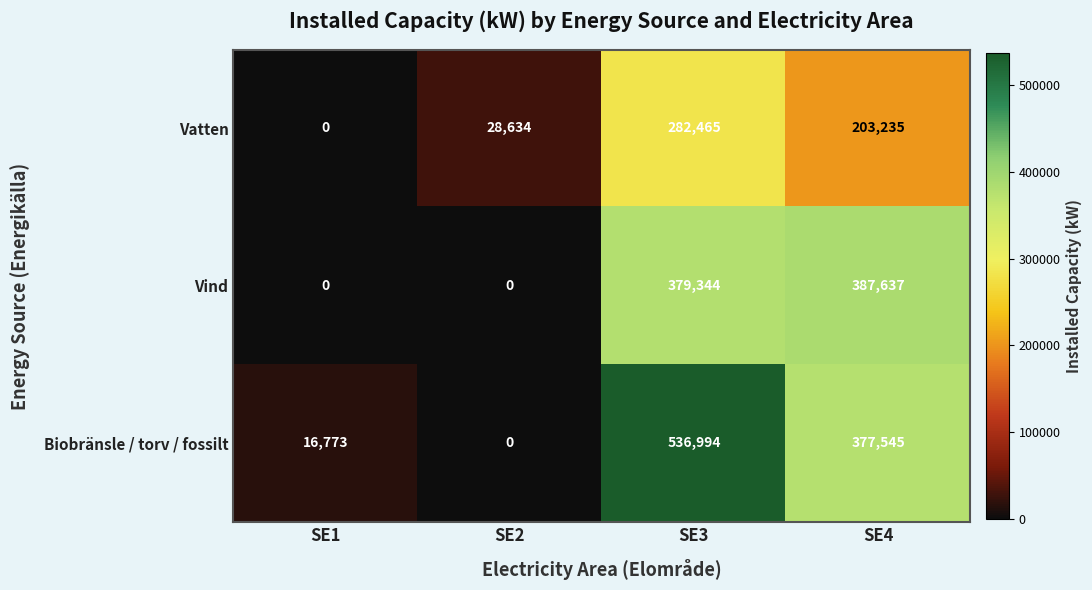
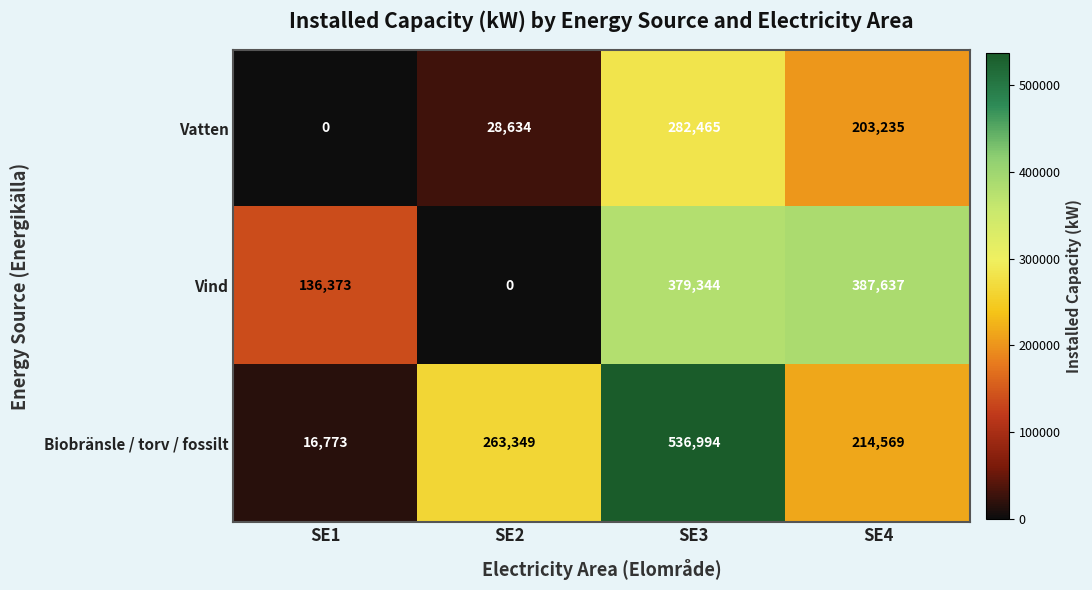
  {
    "Vatten": {
      "SE1": "0",
      "SE2": "28,634",
      "SE3": "282,465",
      "SE4": "203,235"
    },
    "Vind": {
-     "SE1": "0",
+     "SE1": "136,373",
      "SE2": "0",
      "SE3": "379,344",
      "SE4": "387,637"
    },
    "Biobränsle / torv / fossilt": {
      "SE1": "16,773",
-     "SE2": "0",
+     "SE2": "263,349",
      "SE3": "536,994",
-     "SE4": "377,545"
+     "SE4": "214,569"
    }
  }
